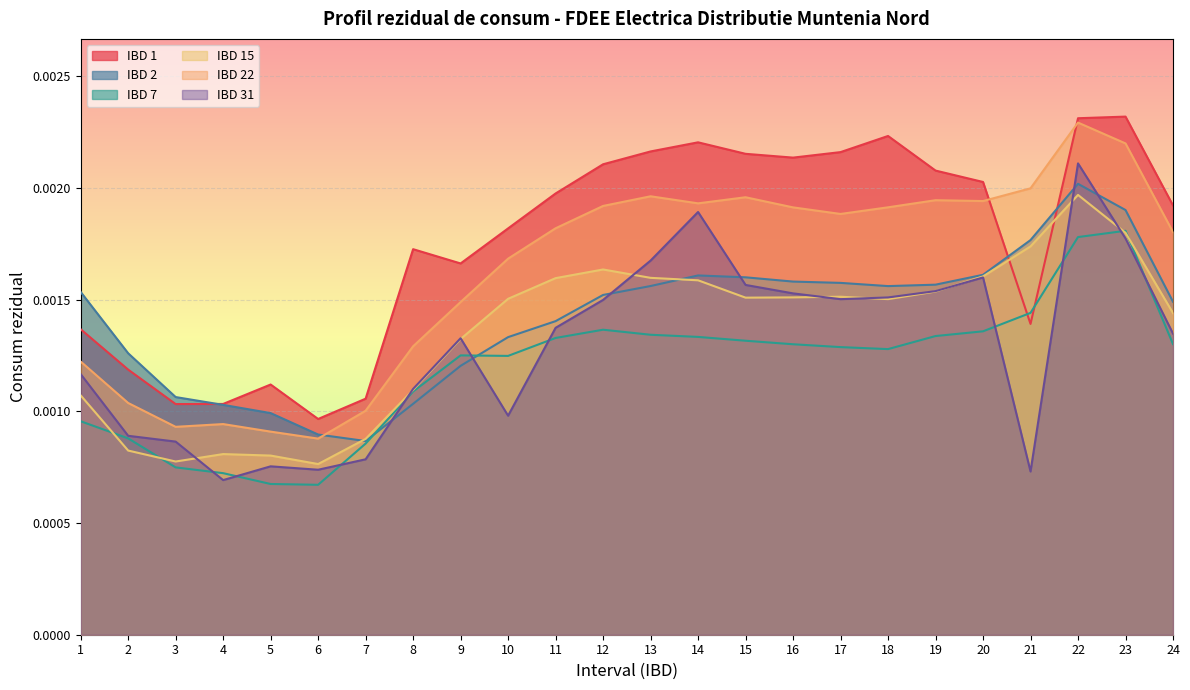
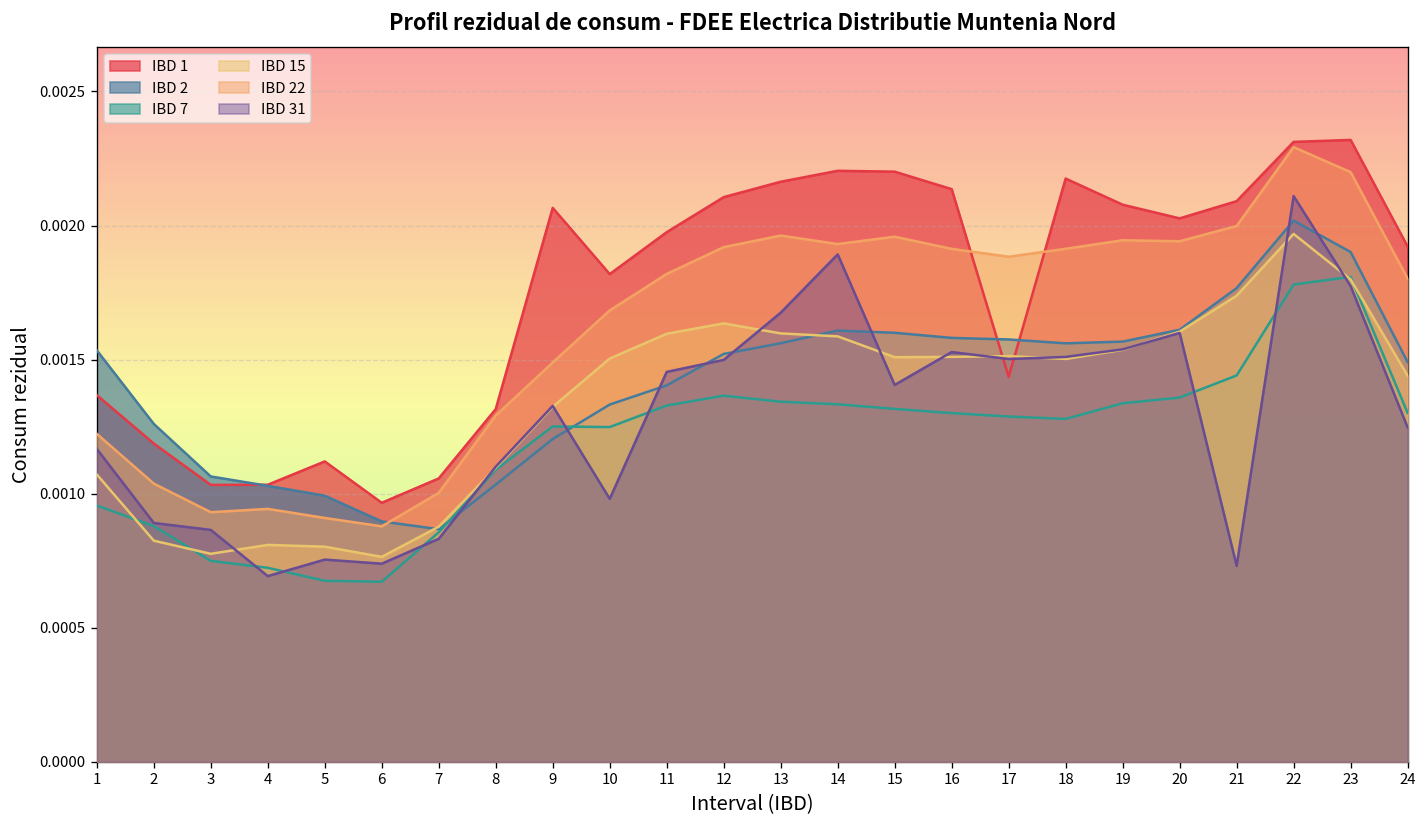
  {
    "IBD 1": {
      "1": 0.00137,
      "2": 0.00119,
      "3": 0.00103,
      "5": 0.00112,
      "6": 0.00097,
      "7": 0.00106,
-     "8": 0.00173,
-     "9": 0.00166,
+     "8": 0.00132,
+     "9": 0.00207,
      "10": 0.00182,
      "11": 0.00198,
      "12": 0.00211,
      "13": 0.00216,
      "14": 0.00220,
-     "15": 0.00215,
+     "15": 0.00220,
      "16": 0.00214,
-     "17": 0.00216,
-     "18": 0.00223,
+     "17": 0.00144,
+     "18": 0.00218,
      "19": 0.00208,
      "20": 0.00203,
-     "21": 0.00139,
+     "21": 0.00209,
      "22": 0.00231,
      "23": 0.00232,
      "24": 0.00192
    },
    "IBD 31": {
      "1": 0.00117,
      "2": 0.00089,
      "3": 0.00086,
      "4": 0.00069,
      "5": 0.00075,
      "6": 0.00074,
-     "7": 0.00079,
+     "7": 0.00083,
      "10": 0.00098,
-     "11": 0.00137,
+     "11": 0.00145,
      "12": 0.00150,
      "13": 0.00167,
      "14": 0.00189,
-     "15": 0.00157,
+     "15": 0.00141,
      "16": 0.00153,
      "21": 0.00073,
      "22": 0.00211,
      "23": 0.00177,
-     "24": 0.00135
+     "24": 0.00125
    }
  }
